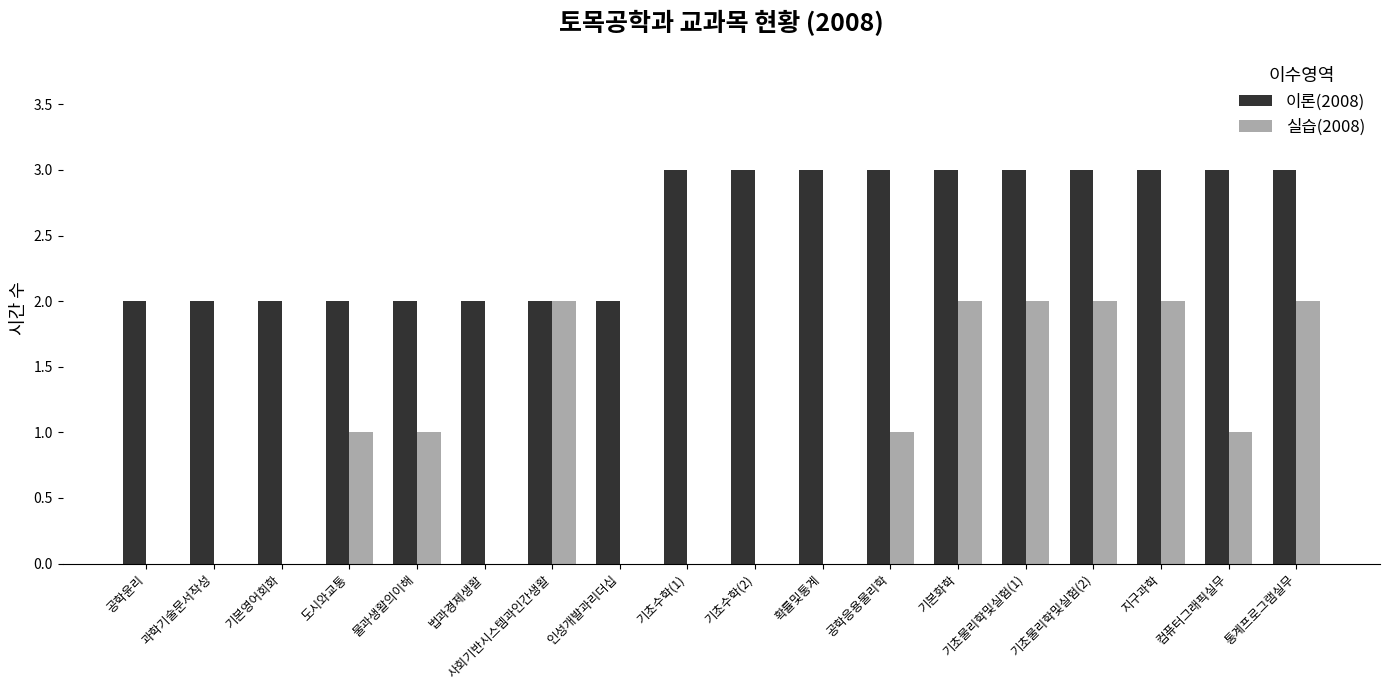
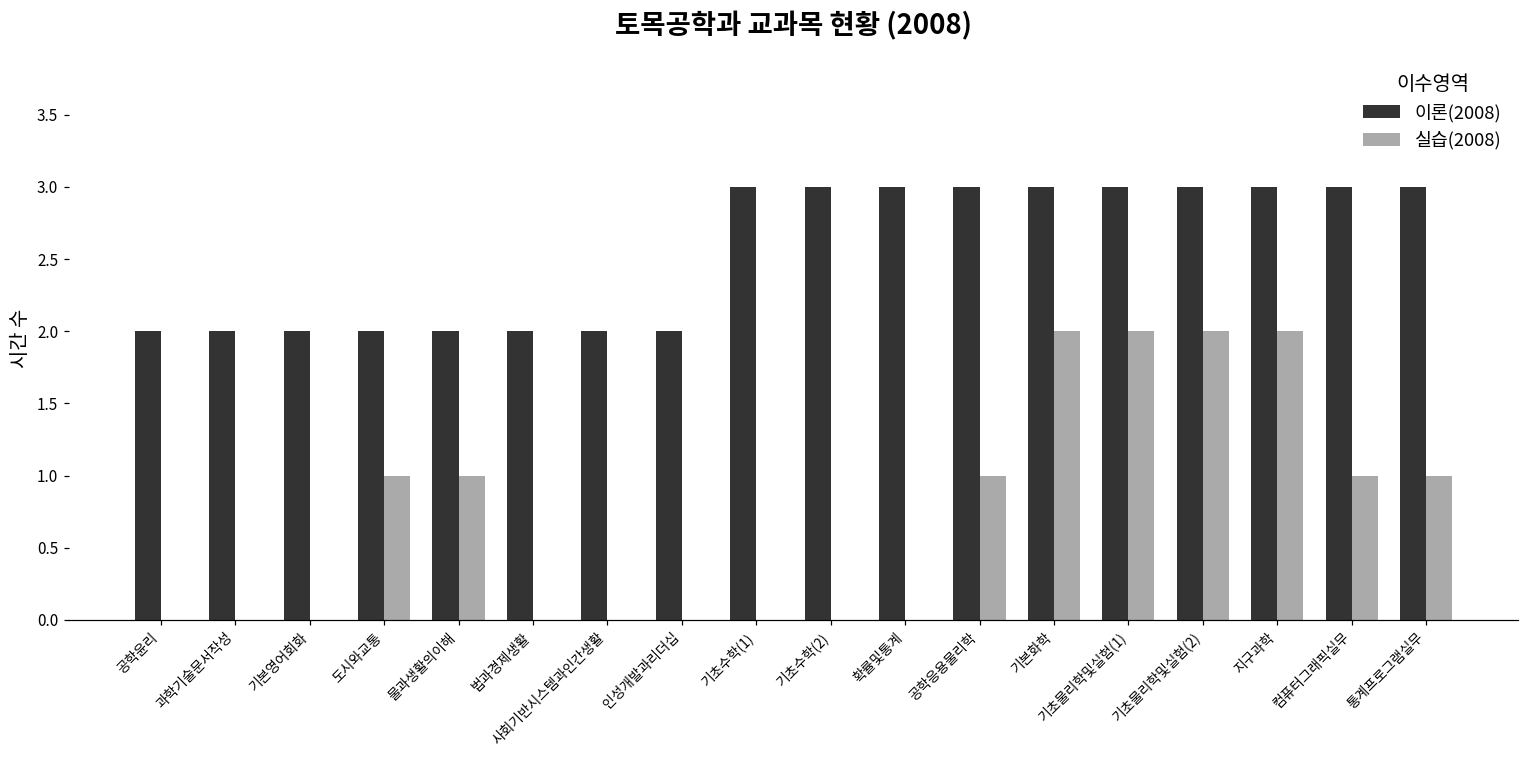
  {
    "이론(2008)": {
      "공학윤리": 2,
      "과학기술문서작성": 2,
      "기본영어회화": 2,
      "도시와교통": 2,
      "물과생활의이해": 2,
      "법과경제생활": 2,
      "사회기반시스템과인간생활": 2,
      "인성개발과리더십": 2,
      "기초수학(1)": 3,
      "기초수학(2)": 3,
      "확률및통계": 3,
      "공학응용물리학": 3,
      "기본화학": 3,
      "기초물리학및실험(1)": 3,
      "기초물리학및실험(2)": 3,
      "지구과학": 3,
      "컴퓨터그래픽실무": 3,
      "통계프로그램실무": 3
    },
    "실습(2008)": {
      "공학윤리": 0,
      "과학기술문서작성": 0,
      "기본영어회화": 0,
      "도시와교통": 1,
      "물과생활의이해": 1,
      "법과경제생활": 0,
-     "사회기반시스템과인간생활": 2,
+     "사회기반시스템과인간생활": 0,
      "인성개발과리더십": 0,
      "기초수학(1)": 0,
      "기초수학(2)": 0,
      "확률및통계": 0,
      "공학응용물리학": 1,
      "기본화학": 2,
      "기초물리학및실험(1)": 2,
      "기초물리학및실험(2)": 2,
      "지구과학": 2,
      "컴퓨터그래픽실무": 1,
-     "통계프로그램실무": 2
+     "통계프로그램실무": 1
    }
  }
